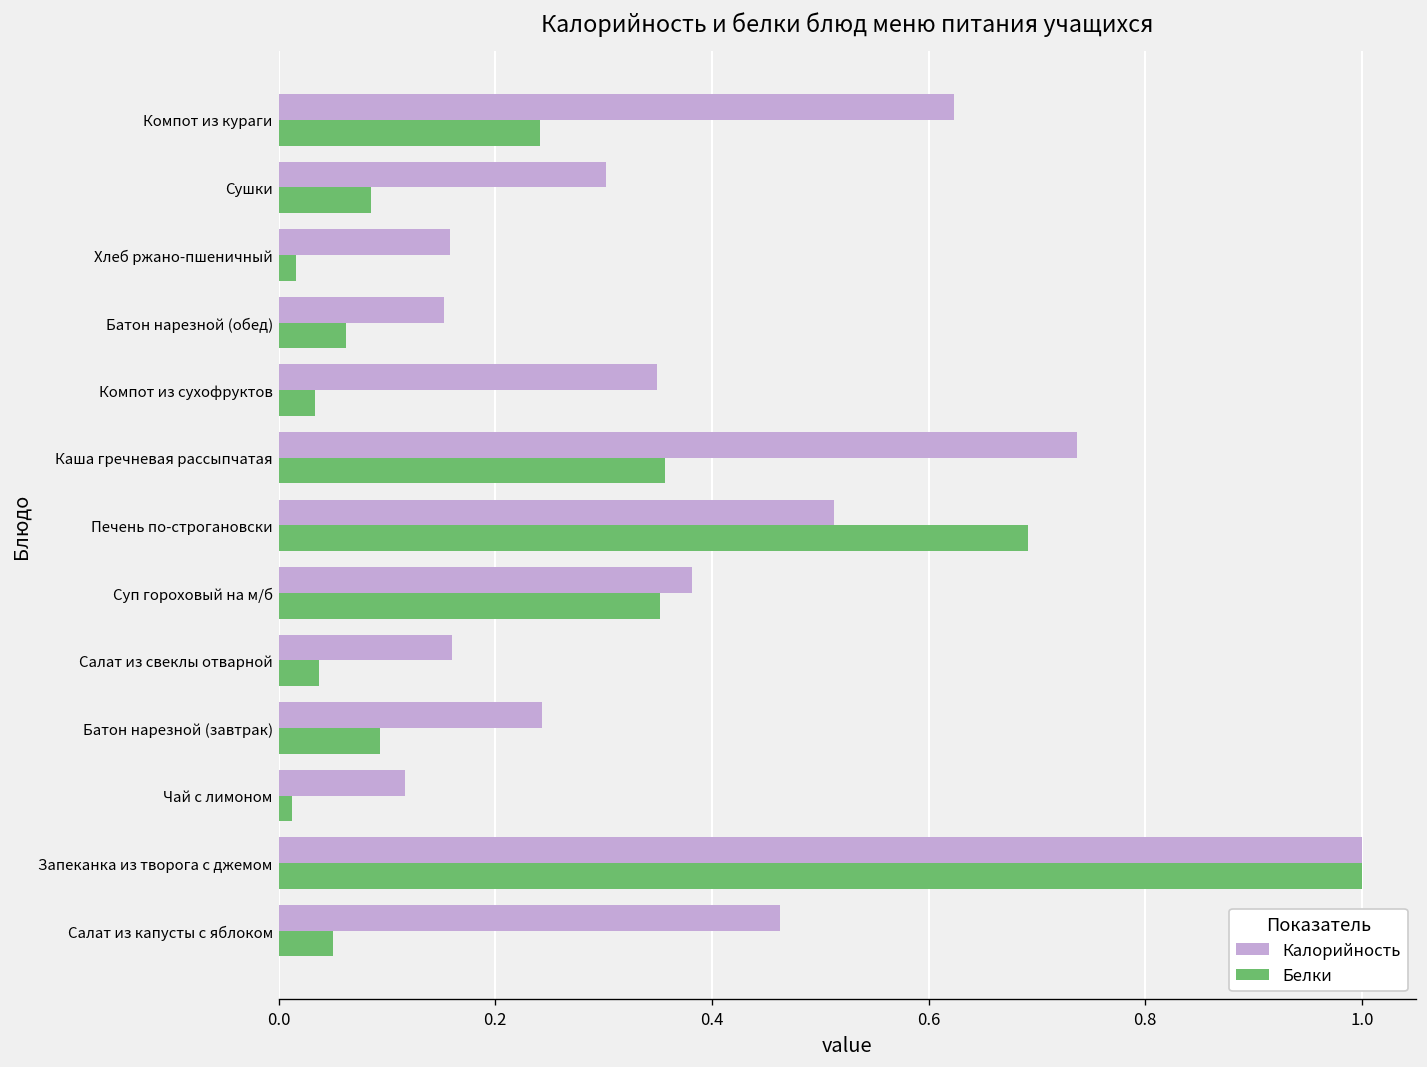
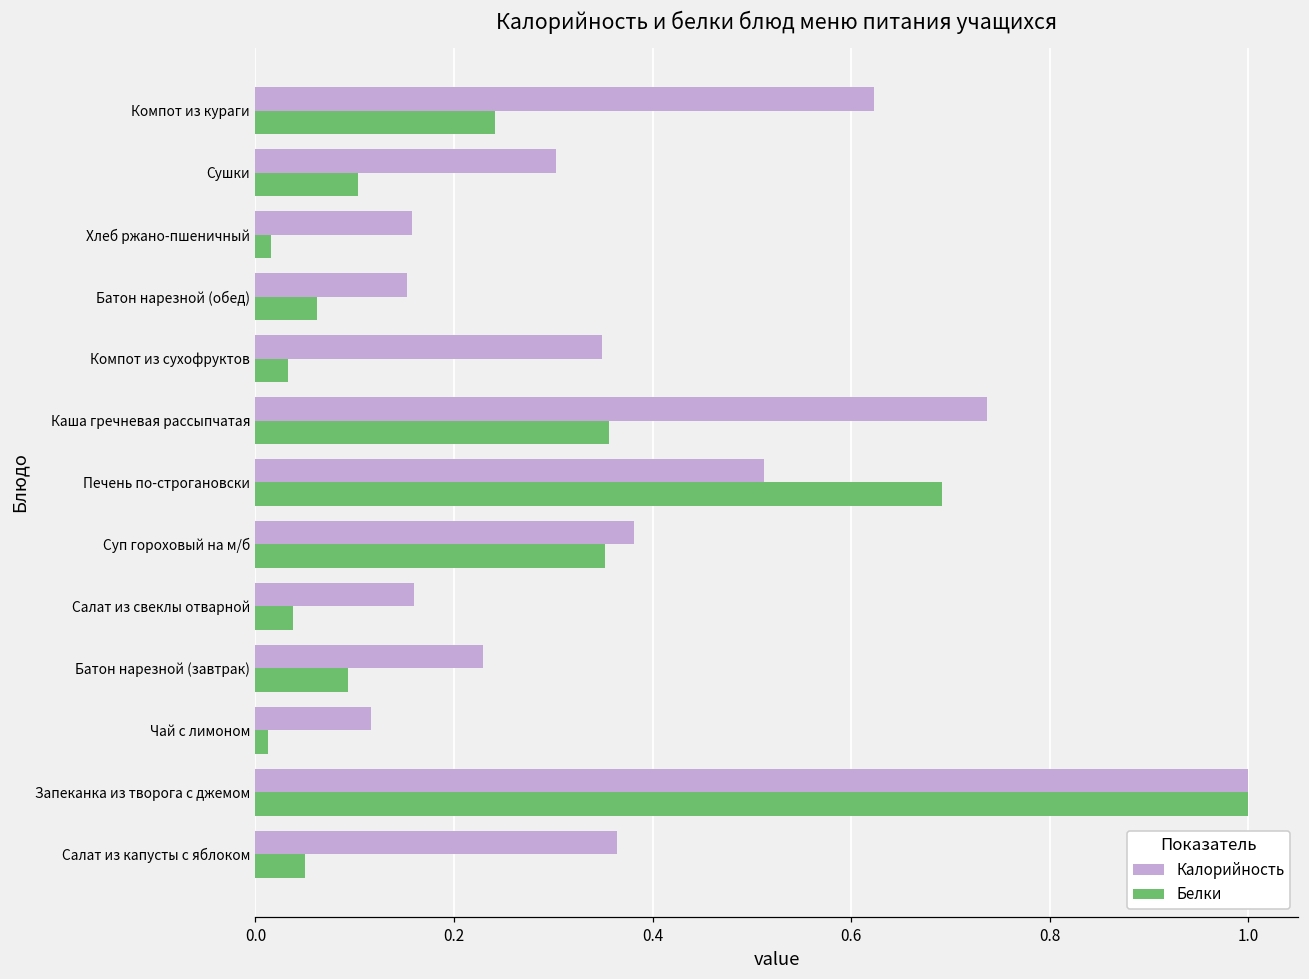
  {
    "Калорийность": {
      "Компот из кураги": 0.62,
      "Сушки": 0.30,
      "Хлеб ржано-пшеничный": 0.16,
      "Батон нарезной (обед)": 0.15,
      "Компот из сухофруктов": 0.35,
      "Каша гречневая рассыпчатая": 0.74,
      "Печень по-строгановски": 0.51,
      "Суп гороховый на м/б": 0.38,
      "Салат из свеклы отварной": 0.16,
-     "Батон нарезной (завтрак)": 0.24,
+     "Батон нарезной (завтрак)": 0.23,
      "Чай с лимоном": 0.12,
      "Запеканка из творога с джемом": 1.00,
-     "Салат из капусты с яблоком": 0.46
+     "Салат из капусты с яблоком": 0.36
    },
    "Белки": {
      "Компот из кураги": 0.24,
-     "Сушки": 0.09,
+     "Сушки": 0.10,
      "Хлеб ржано-пшеничный": 0.02,
      "Батон нарезной (обед)": 0.06,
      "Компот из сухофруктов": 0.03,
      "Каша гречневая рассыпчатая": 0.36,
      "Печень по-строгановски": 0.69,
      "Суп гороховый на м/б": 0.35,
      "Салат из свеклы отварной": 0.04,
      "Батон нарезной (завтрак)": 0.09,
      "Чай с лимоном": 0.01,
      "Запеканка из творога с джемом": 1.00,
      "Салат из капусты с яблоком": 0.05
    }
  }
